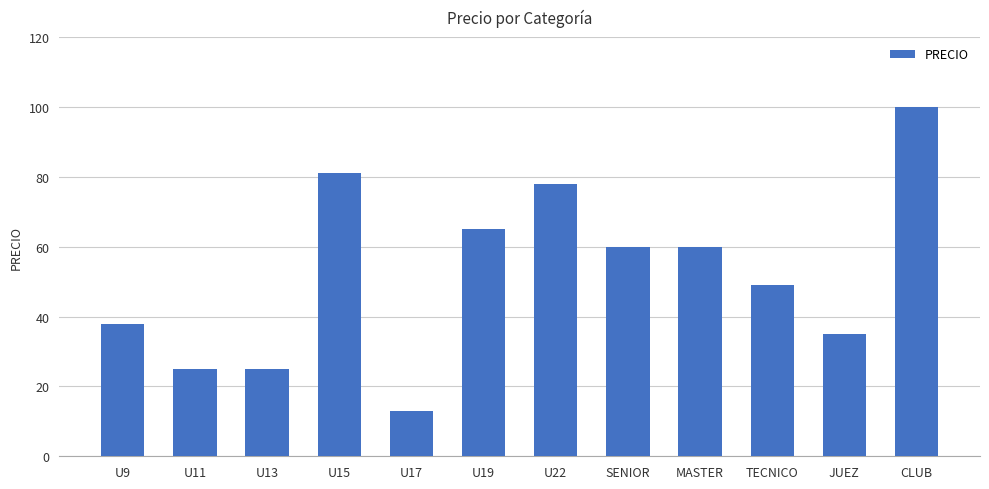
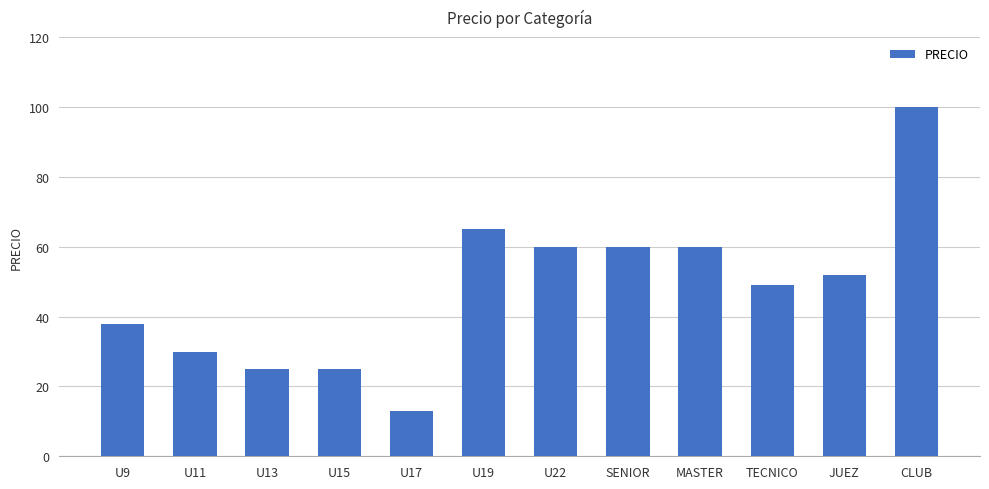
  {
    "U9": 38,
-   "U11": 25,
+   "U11": 30,
    "U13": 25,
-   "U15": 81,
+   "U15": 25,
    "U17": 13,
    "U19": 65,
-   "U22": 78,
+   "U22": 60,
    "SENIOR": 60,
    "MASTER": 60,
    "TECNICO": 49,
-   "JUEZ": 35,
+   "JUEZ": 52,
    "CLUB": 100
  }
